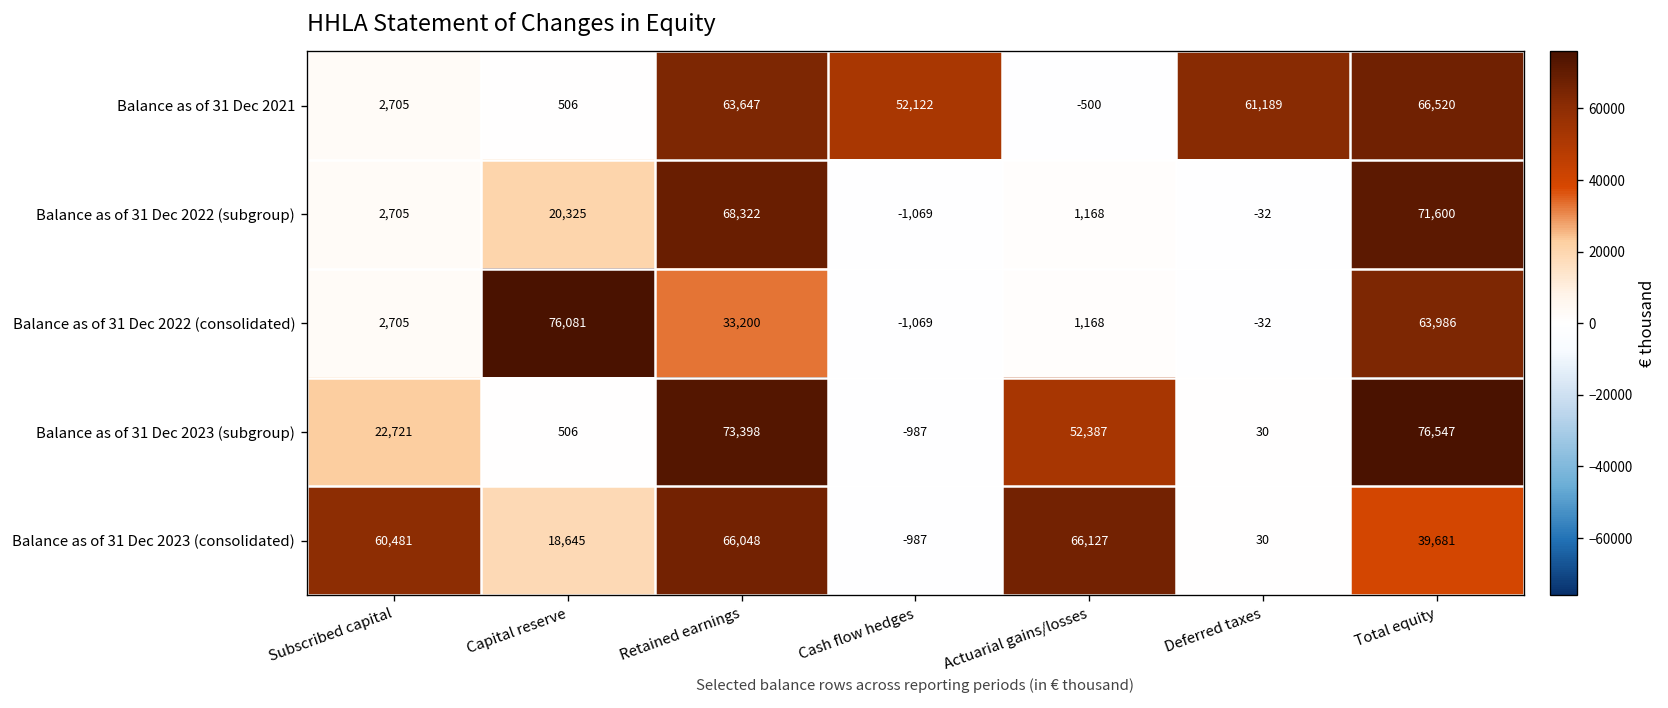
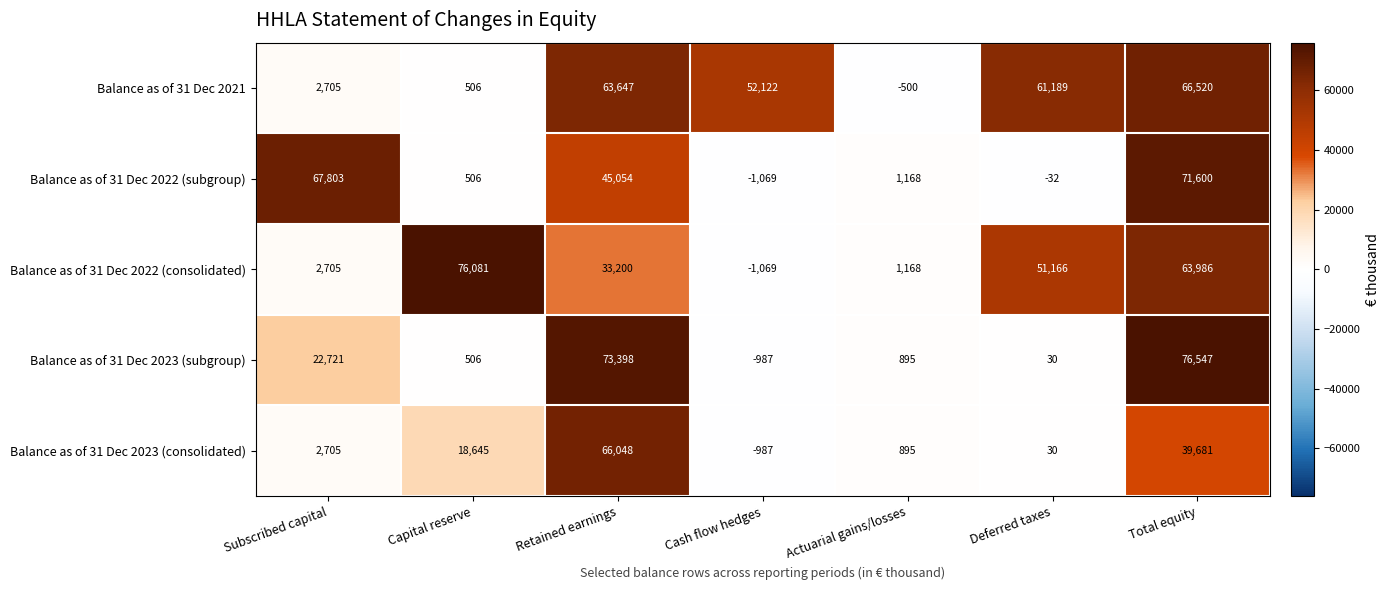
  {
    "Balance as of 31 Dec 2021": {
      "Subscribed capital": "2,705",
      "Capital reserve": "506",
      "Retained earnings": "63,647",
      "Cash flow hedges": "52,122",
      "Actuarial gains/losses": "-500",
      "Deferred taxes": "61,189",
      "Total equity": "66,520"
    },
    "Balance as of 31 Dec 2022 (subgroup)": {
-     "Subscribed capital": "2,705",
-     "Capital reserve": "20,325",
-     "Retained earnings": "68,322",
+     "Subscribed capital": "67,803",
+     "Capital reserve": "506",
+     "Retained earnings": "45,054",
      "Cash flow hedges": "-1,069",
      "Actuarial gains/losses": "1,168",
      "Deferred taxes": "-32",
      "Total equity": "71,600"
    },
    "Balance as of 31 Dec 2022 (consolidated)": {
      "Subscribed capital": "2,705",
      "Capital reserve": "76,081",
      "Retained earnings": "33,200",
      "Cash flow hedges": "-1,069",
      "Actuarial gains/losses": "1,168",
-     "Deferred taxes": "-32",
+     "Deferred taxes": "51,166",
      "Total equity": "63,986"
    },
    "Balance as of 31 Dec 2023 (subgroup)": {
      "Subscribed capital": "22,721",
      "Capital reserve": "506",
      "Retained earnings": "73,398",
      "Cash flow hedges": "-987",
-     "Actuarial gains/losses": "52,387",
+     "Actuarial gains/losses": "895",
      "Deferred taxes": "30",
      "Total equity": "76,547"
    },
    "Balance as of 31 Dec 2023 (consolidated)": {
-     "Subscribed capital": "60,481",
+     "Subscribed capital": "2,705",
      "Capital reserve": "18,645",
      "Retained earnings": "66,048",
      "Cash flow hedges": "-987",
-     "Actuarial gains/losses": "66,127",
+     "Actuarial gains/losses": "895",
      "Deferred taxes": "30",
      "Total equity": "39,681"
    }
  }
